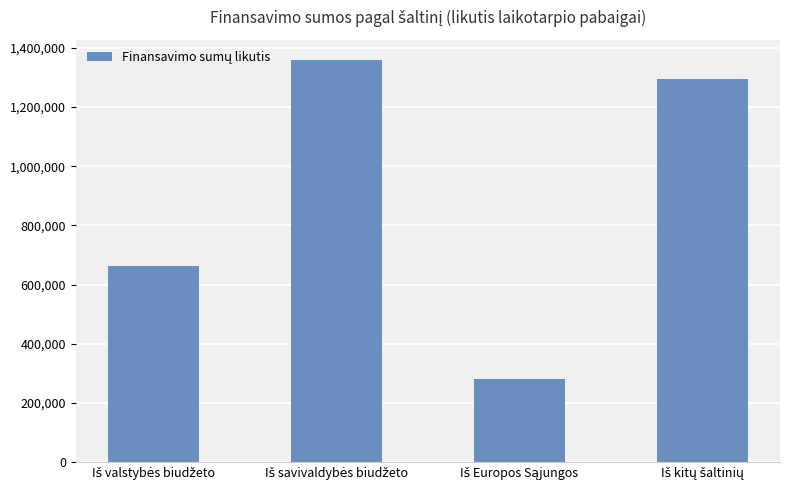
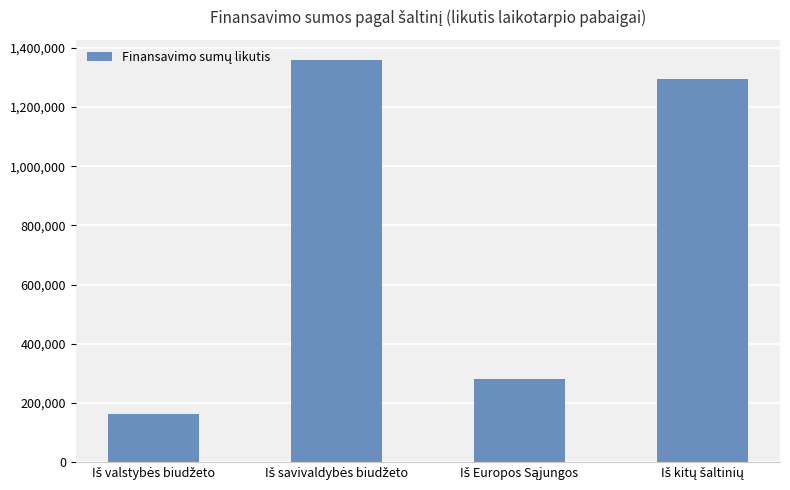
  {
-   "Iš valstybės biudžeto": "660,000",
+   "Iš valstybės biudžeto": "160,000",
    "Iš savivaldybės biudžeto": "1,360,000",
    "Iš Europos Sąjungos": "280,000",
    "Iš kitų šaltinių": "1,290,000"
  }
